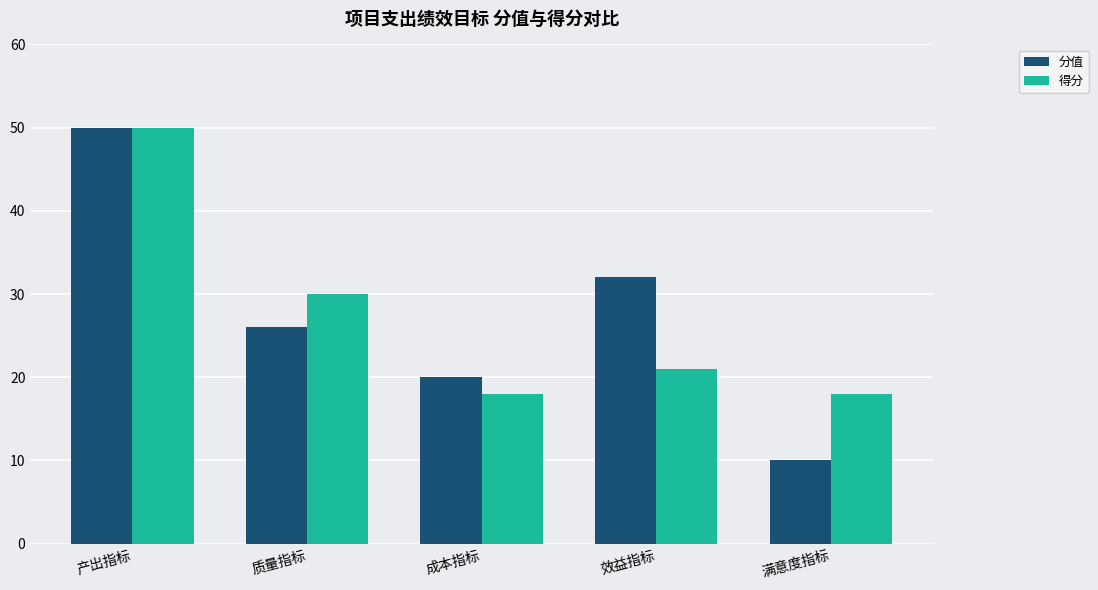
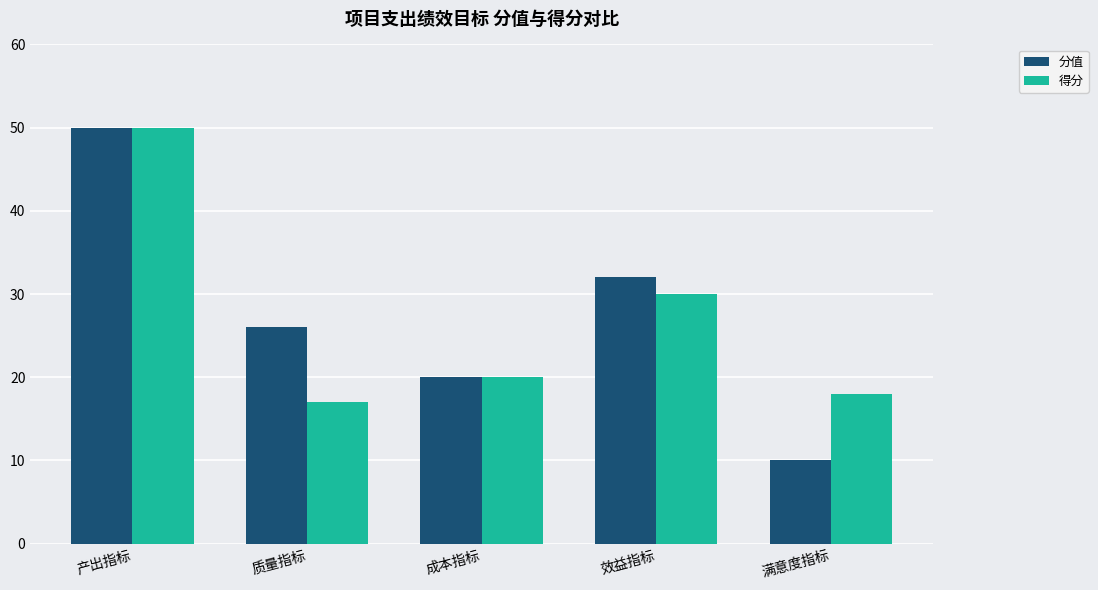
  {
    "分值": {
      "产出指标": 50,
      "质量指标": 26,
      "成本指标": 20,
      "效益指标": 32,
      "满意度指标": 10
    },
    "得分": {
      "产出指标": 50,
-     "质量指标": 30,
-     "成本指标": 18,
-     "效益指标": 21,
+     "质量指标": 17,
+     "成本指标": 20,
+     "效益指标": 30,
      "满意度指标": 18
    }
  }
